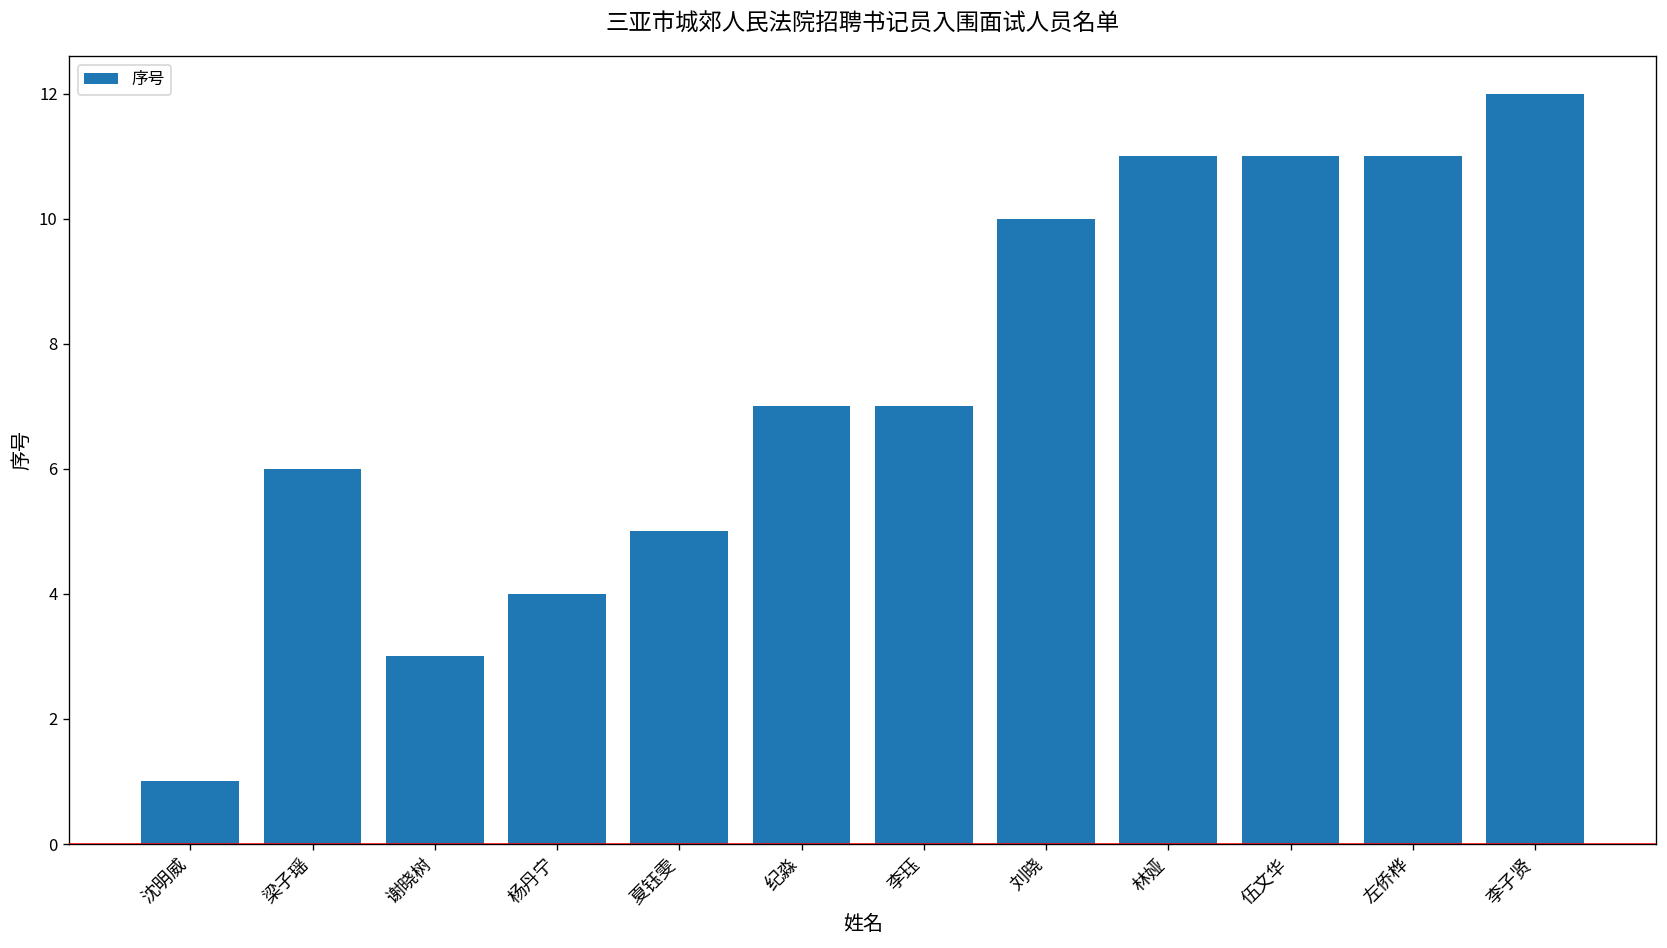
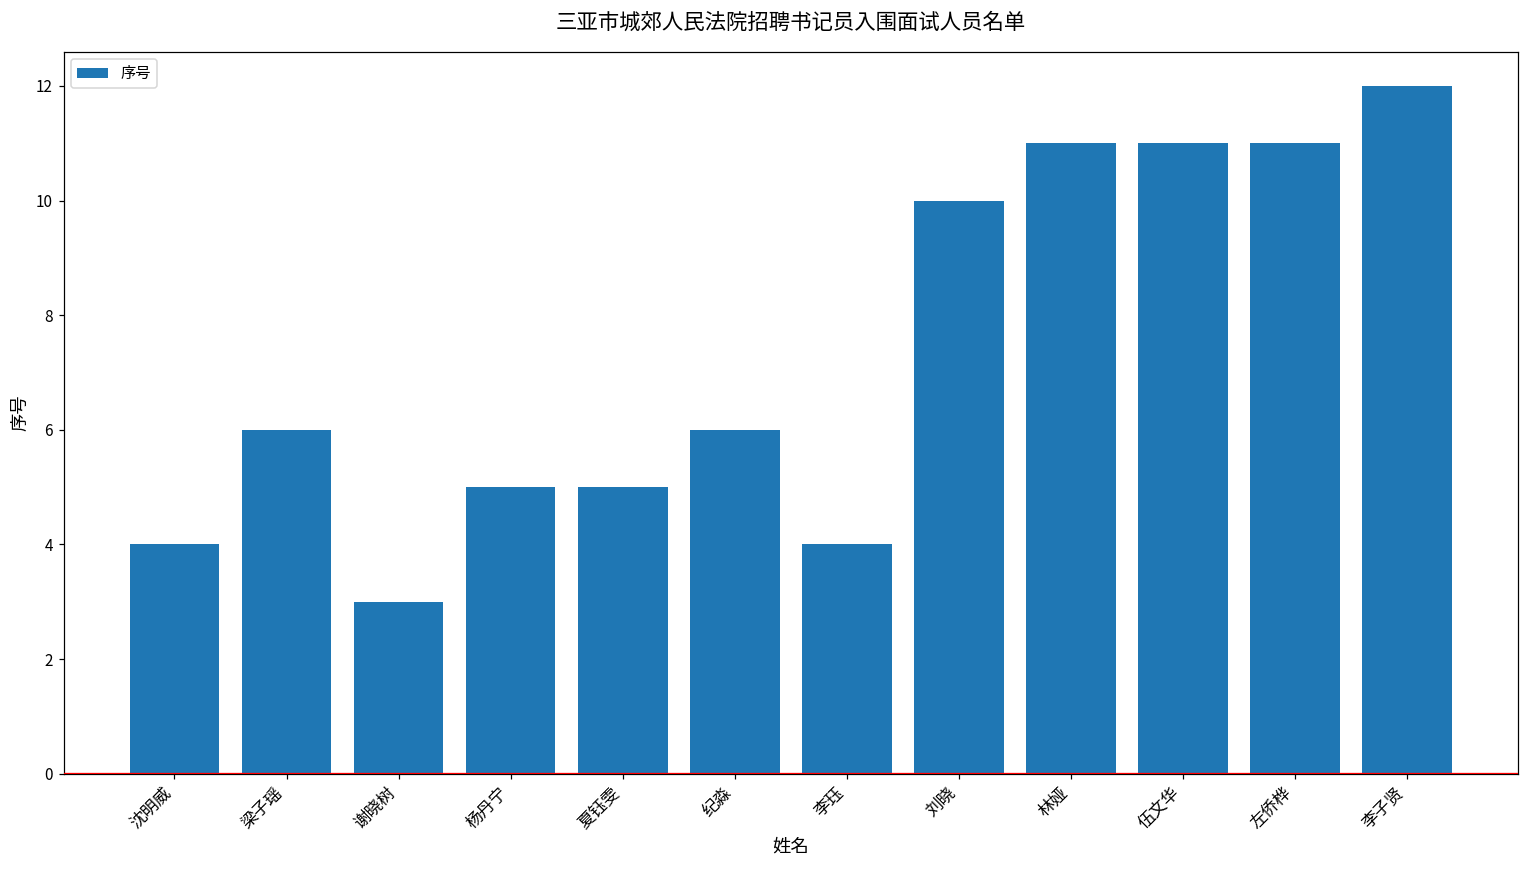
  {
-   "沈明威": 1,
+   "沈明威": 4,
    "梁子瑶": 6,
    "谢晓树": 3,
-   "杨丹宁": 4,
+   "杨丹宁": 5,
    "夏钰雯": 5,
-   "纪淼": 7,
-   "李珏": 7,
+   "纪淼": 6,
+   "李珏": 4,
    "刘晓": 10,
    "林娅": 11,
    "伍文华": 11,
    "左侨桦": 11,
    "李子贤": 12
  }
